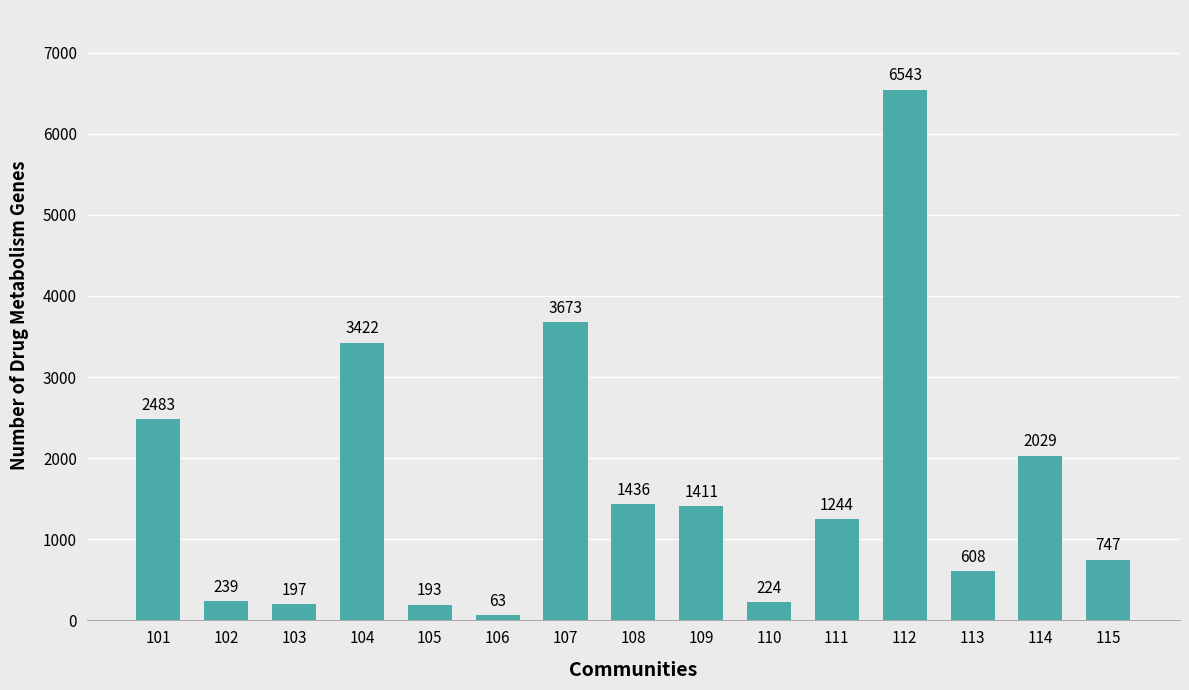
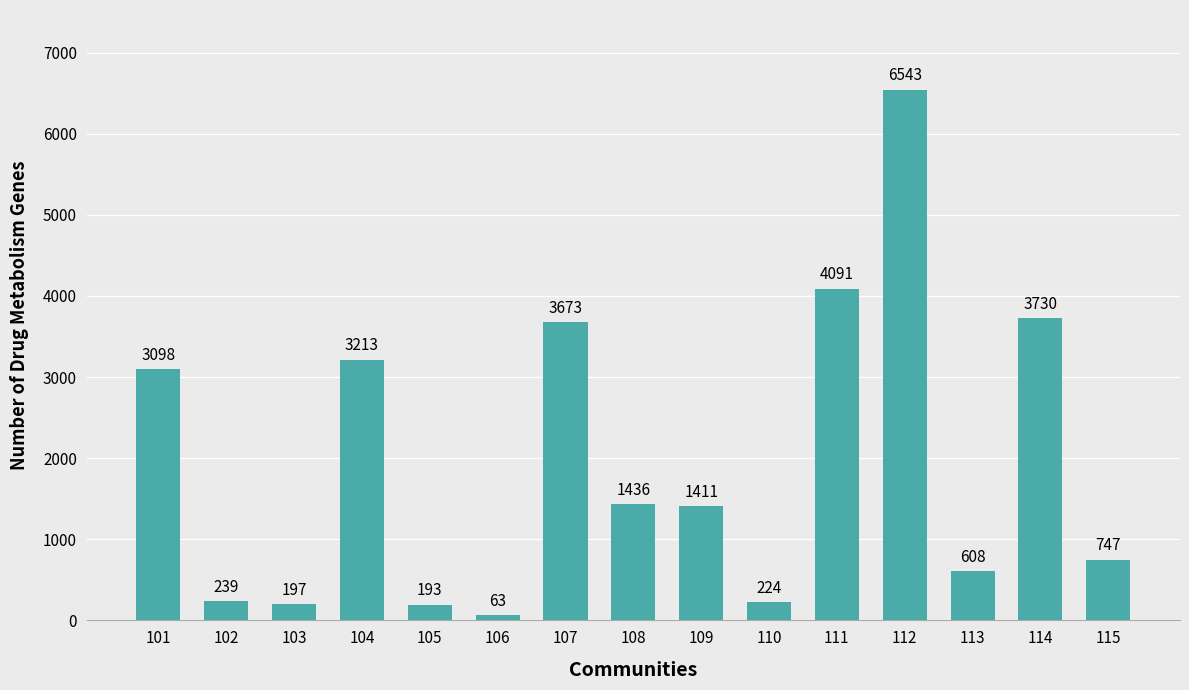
  {
-   "101": 2483,
+   "101": 3098,
    "102": 239,
    "103": 197,
-   "104": 3422,
+   "104": 3213,
    "105": 193,
    "106": 63,
    "107": 3673,
    "108": 1436,
    "109": 1411,
    "110": 224,
-   "111": 1244,
+   "111": 4091,
    "112": 6543,
    "113": 608,
-   "114": 2029,
+   "114": 3730,
    "115": 747
  }
